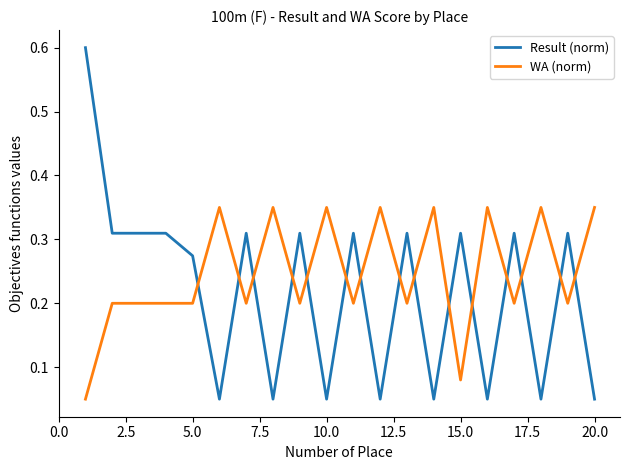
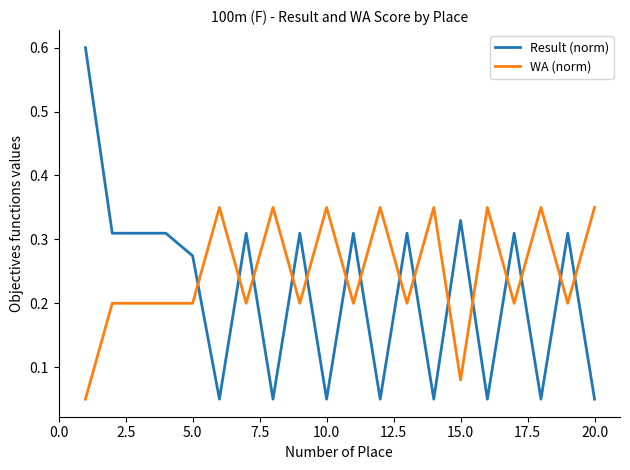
  {
    "Result (norm)": {
      "5.0": 0.27,
      "10.0": 0.05,
-     "15.0": 0.31,
+     "15.0": 0.33,
      "20.0": 0.05
    },
    "WA (norm)": {
      "5.0": 0.20,
      "10.0": 0.35,
      "15.0": 0.08,
      "20.0": 0.35
    }
  }
